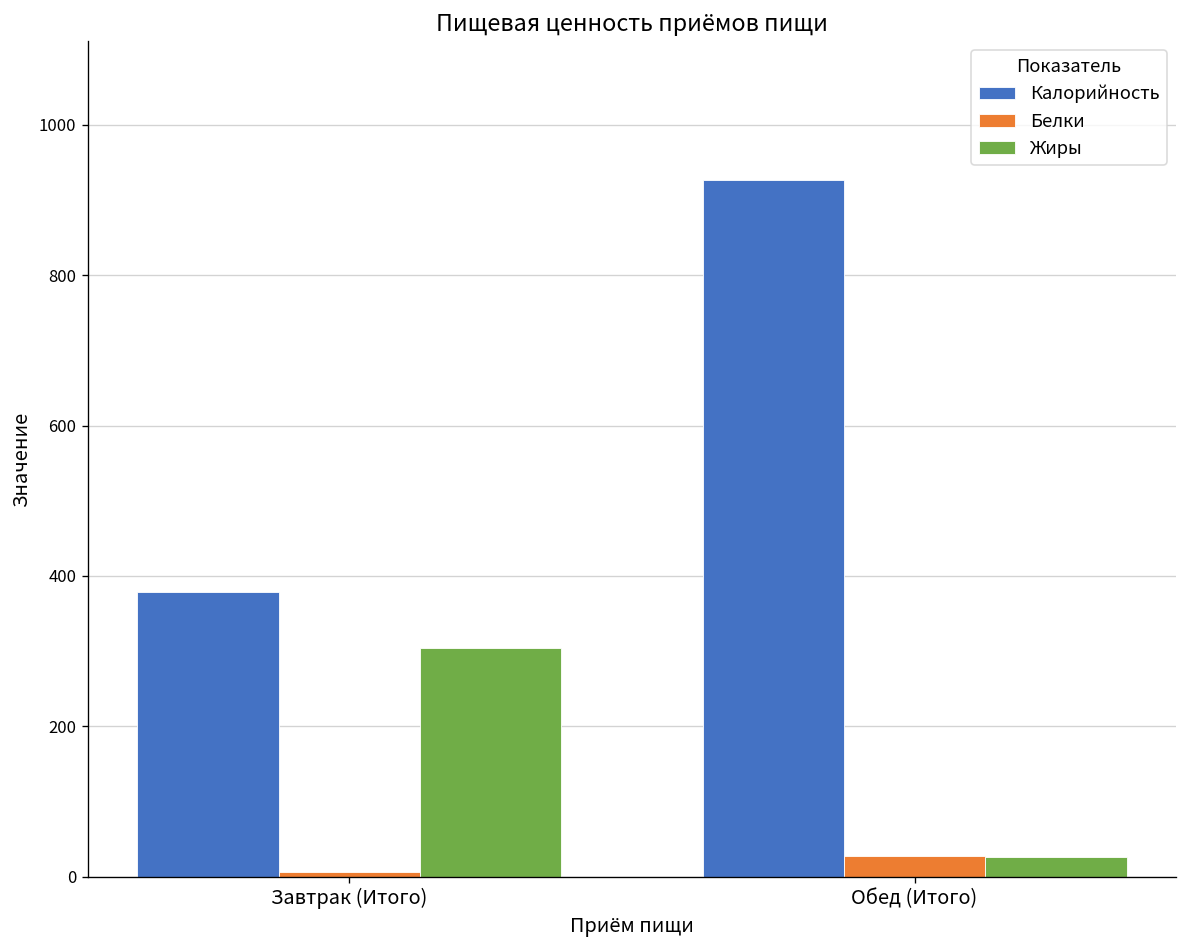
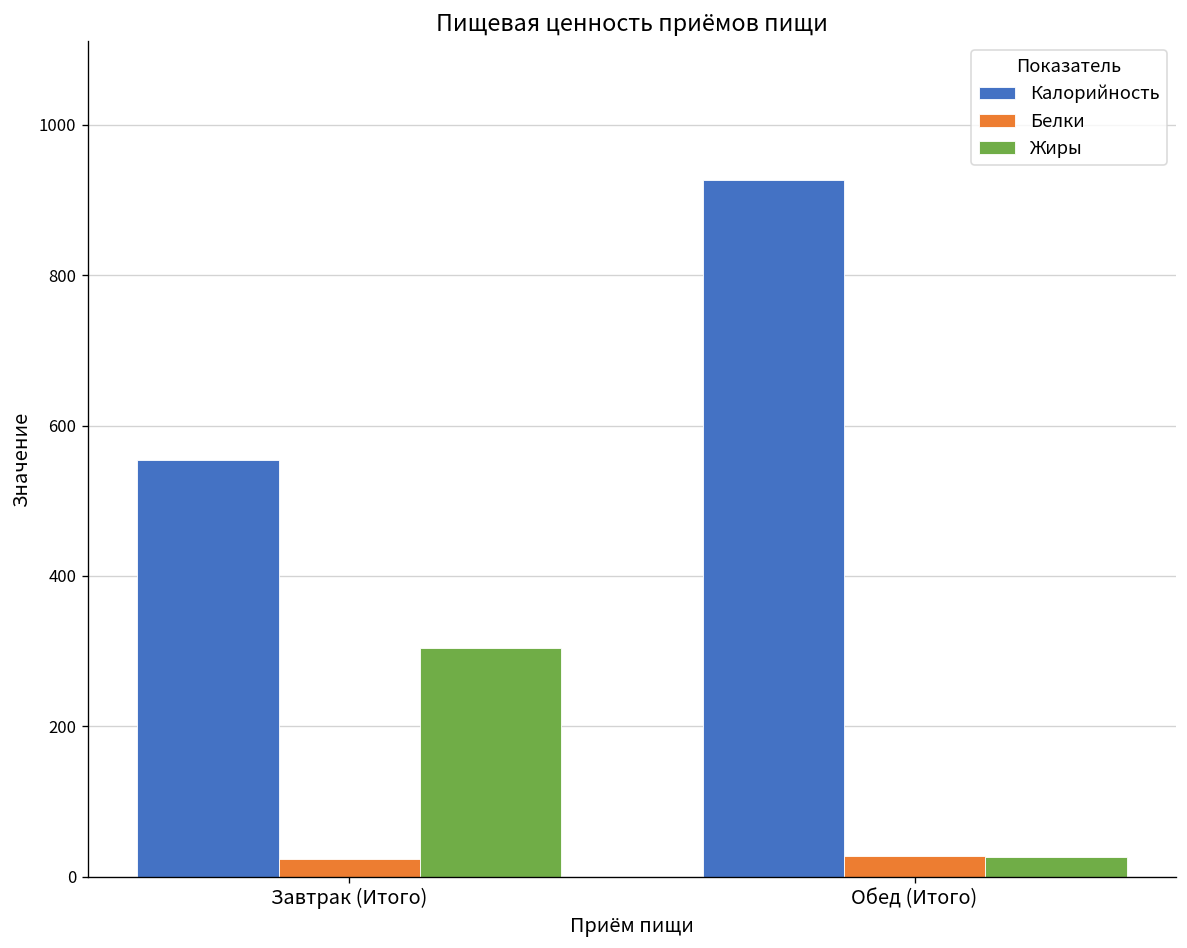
  {
    "Калорийность": {
-     "Завтрак (Итого)": 380,
+     "Завтрак (Итого)": 550,
      "Обед (Итого)": 930
    },
    "Белки": {
-     "Завтрак (Итого)": 10,
+     "Завтрак (Итого)": 20,
      "Обед (Итого)": 30
    },
    "Жиры": {
      "Завтрак (Итого)": 300,
      "Обед (Итого)": 30
    }
  }
